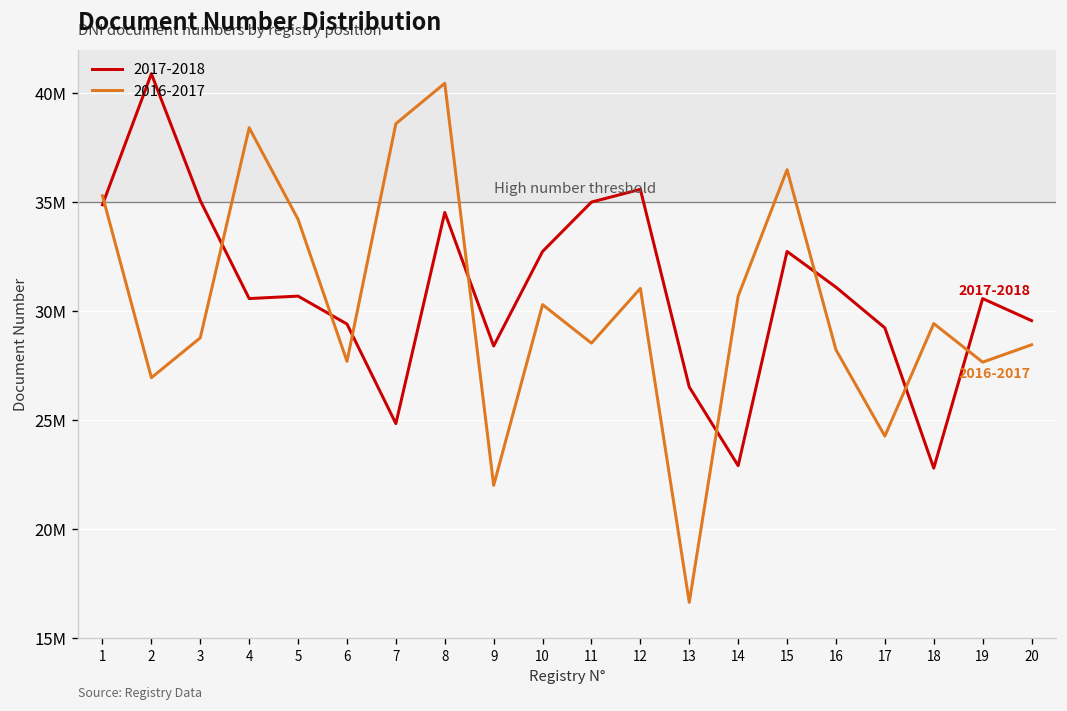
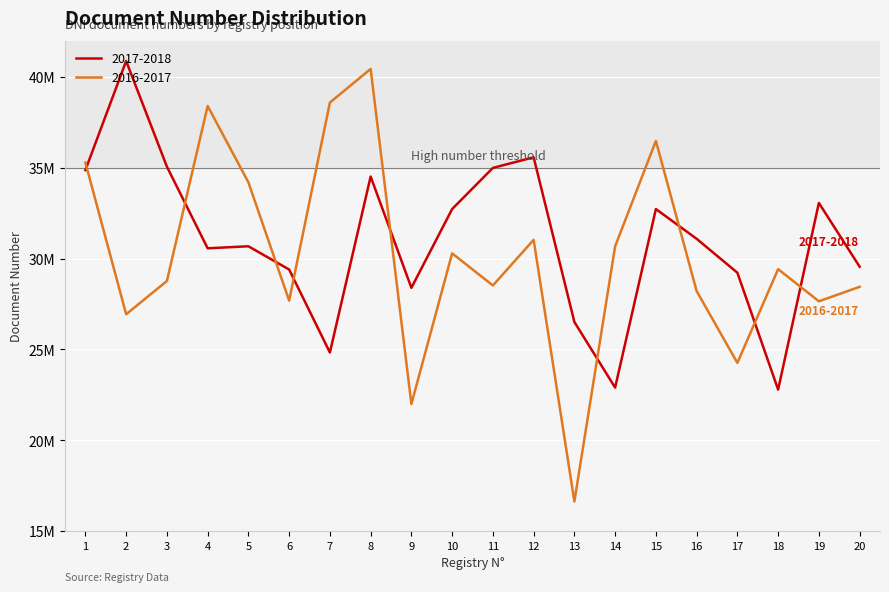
  {
    "2017-2018": {
      "1": 34900000,
      "2": 40900000,
      "3": 35100000,
      "4": 30600000,
      "5": 30700000,
      "6": 29400000,
      "7": 24800000,
      "8": 34500000,
      "9": 28400000,
      "10": 32700000,
      "11": 35000000,
      "12": 35600000,
      "13": 26500000,
      "14": 22900000,
      "15": 32700000,
      "16": 31100000,
      "17": 29200000,
      "18": 22800000,
-     "19": 30600000,
+     "19": 33100000,
      "20": 29600000
    },
    "2016-2017": {
      "1": 35300000,
      "2": 26900000,
      "3": 28800000,
      "4": 38400000,
      "5": 34200000,
      "6": 27700000,
      "7": 38600000,
      "8": 40500000,
      "9": 22000000,
      "10": 30300000,
      "11": 28500000,
      "12": 31000000,
      "13": 16600000,
      "14": 30700000,
      "15": 36500000,
      "16": 28200000,
      "17": 24300000,
      "18": 29400000,
      "20": 28500000
    }
  }
